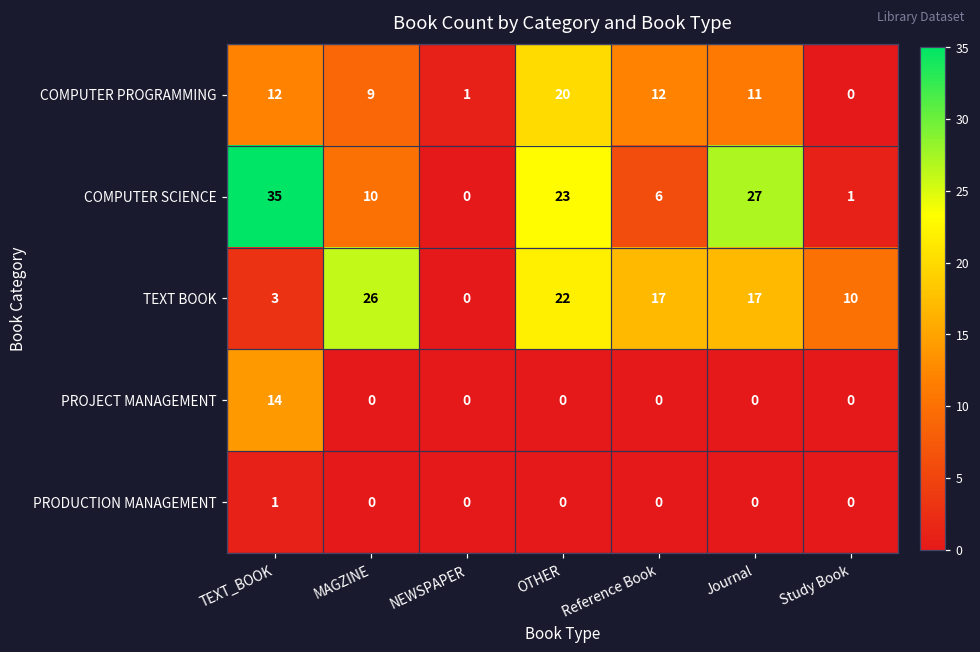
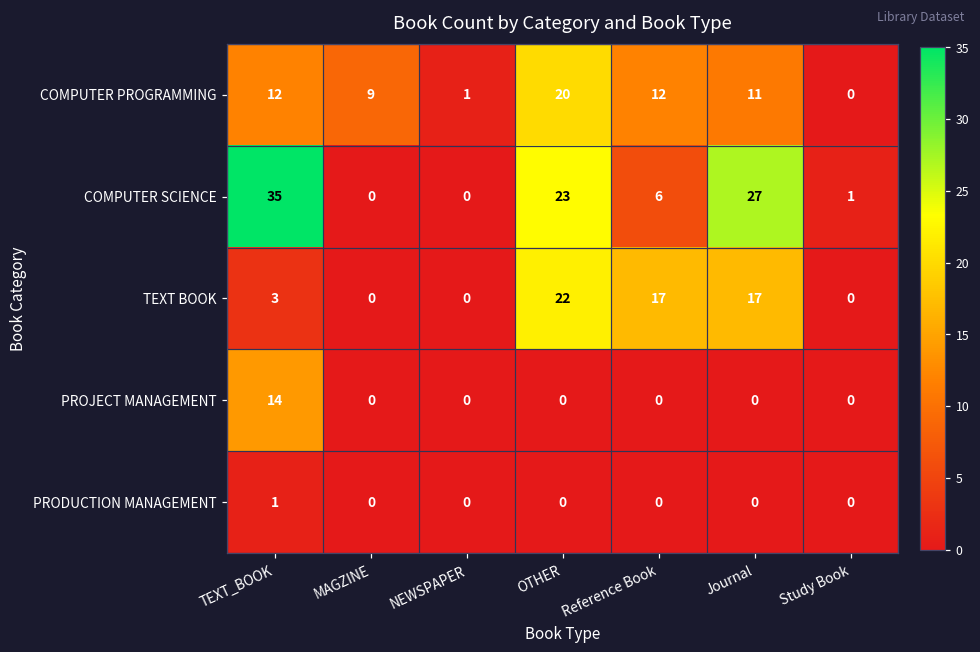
  {
    "COMPUTER PROGRAMMING": {
      "TEXT_BOOK": 12,
      "MAGZINE": 9,
      "NEWSPAPER": 1,
      "OTHER": 20,
      "Reference Book": 12,
      "Journal": 11,
      "Study Book": 0
    },
    "COMPUTER SCIENCE": {
      "TEXT_BOOK": 35,
-     "MAGZINE": 10,
+     "MAGZINE": 0,
      "NEWSPAPER": 0,
      "OTHER": 23,
      "Reference Book": 6,
      "Journal": 27,
      "Study Book": 1
    },
    "TEXT BOOK": {
      "TEXT_BOOK": 3,
-     "MAGZINE": 26,
+     "MAGZINE": 0,
      "NEWSPAPER": 0,
      "OTHER": 22,
      "Reference Book": 17,
      "Journal": 17,
-     "Study Book": 10
+     "Study Book": 0
    },
    "PROJECT MANAGEMENT": {
      "TEXT_BOOK": 14,
      "MAGZINE": 0,
      "NEWSPAPER": 0,
      "OTHER": 0,
      "Reference Book": 0,
      "Journal": 0,
      "Study Book": 0
    },
    "PRODUCTION MANAGEMENT": {
      "TEXT_BOOK": 1,
      "MAGZINE": 0,
      "NEWSPAPER": 0,
      "OTHER": 0,
      "Reference Book": 0,
      "Journal": 0,
      "Study Book": 0
    }
  }
